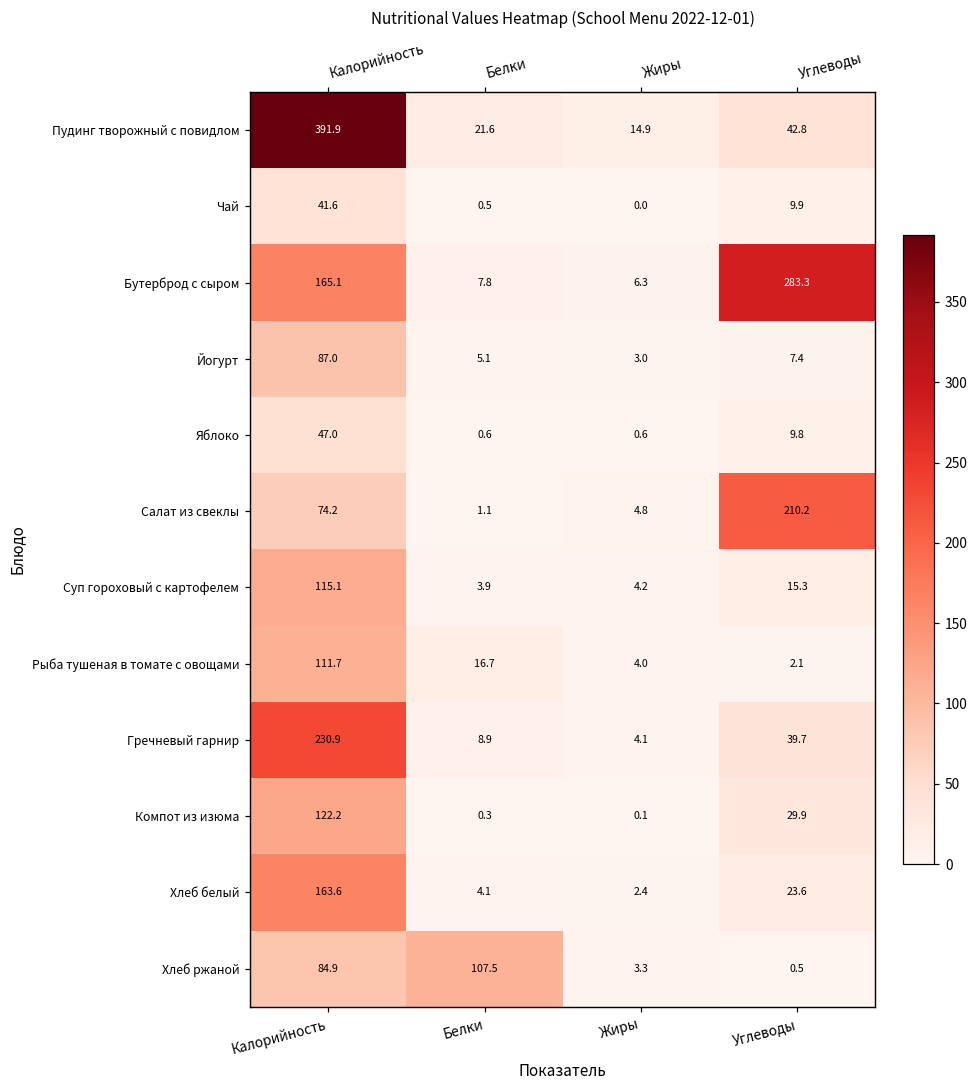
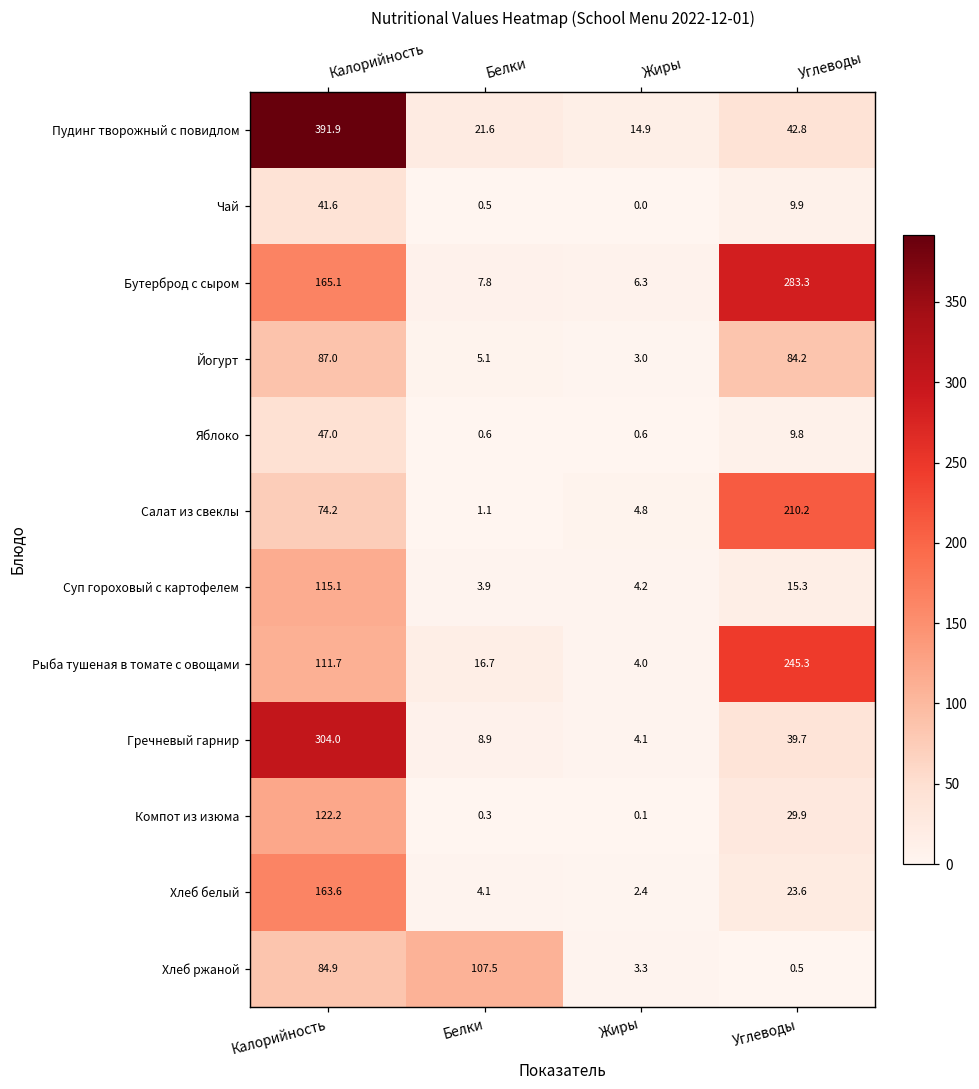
  {
    "Пудинг творожный с повидлом": {
      "Калорийность": 391.9,
      "Белки": 21.6,
      "Жиры": 14.9,
      "Углеводы": 42.8
    },
    "Чай": {
      "Калорийность": 41.6,
      "Белки": 0.5,
      "Жиры": 0.0,
      "Углеводы": 9.9
    },
    "Бутерброд с сыром": {
      "Калорийность": 165.1,
      "Белки": 7.8,
      "Жиры": 6.3,
      "Углеводы": 283.3
    },
    "Йогурт": {
      "Калорийность": 87.0,
      "Белки": 5.1,
      "Жиры": 3.0,
-     "Углеводы": 7.4
+     "Углеводы": 84.2
    },
    "Яблоко": {
      "Калорийность": 47.0,
      "Белки": 0.6,
      "Жиры": 0.6,
      "Углеводы": 9.8
    },
    "Салат из свеклы": {
      "Калорийность": 74.2,
      "Белки": 1.1,
      "Жиры": 4.8,
      "Углеводы": 210.2
    },
    "Суп гороховый с картофелем": {
      "Калорийность": 115.1,
      "Белки": 3.9,
      "Жиры": 4.2,
      "Углеводы": 15.3
    },
    "Рыба тушеная в томате с овощами": {
      "Калорийность": 111.7,
      "Белки": 16.7,
      "Жиры": 4.0,
-     "Углеводы": 2.1
+     "Углеводы": 245.3
    },
    "Гречневый гарнир": {
-     "Калорийность": 230.9,
+     "Калорийность": 304.0,
      "Белки": 8.9,
      "Жиры": 4.1,
      "Углеводы": 39.7
    },
    "Компот из изюма": {
      "Калорийность": 122.2,
      "Белки": 0.3,
      "Жиры": 0.1,
      "Углеводы": 29.9
    },
    "Хлеб белый": {
      "Калорийность": 163.6,
      "Белки": 4.1,
      "Жиры": 2.4,
      "Углеводы": 23.6
    },
    "Хлеб ржаной": {
      "Калорийность": 84.9,
      "Белки": 107.5,
      "Жиры": 3.3,
      "Углеводы": 0.5
    }
  }
